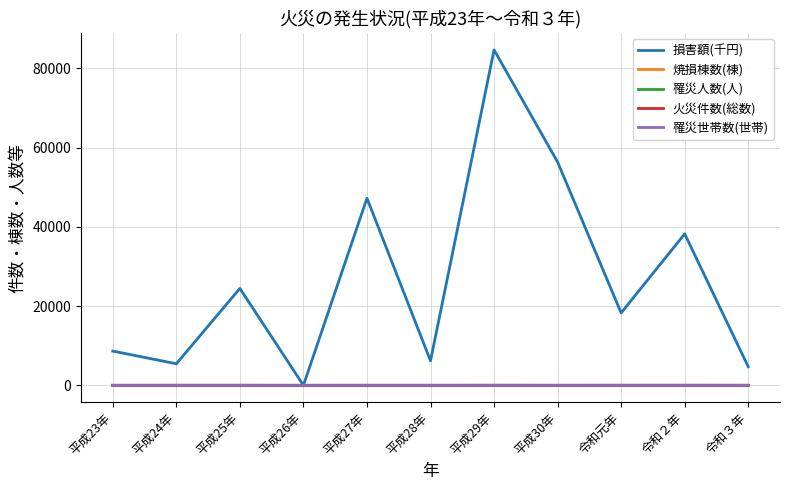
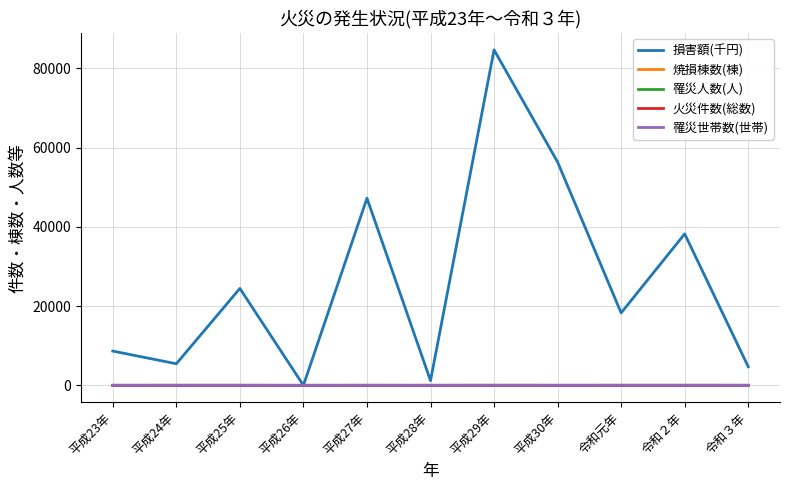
  {
    "損害額(千円)": {
      "平成23年": 9000,
      "平成24年": 5000,
      "平成25年": 24000,
      "平成27年": 47000,
-     "平成28年": 6000,
+     "平成28年": 1000,
      "平成29年": 85000,
      "平成30年": 56000,
      "令和元年": 18000,
      "令和２年": 38000,
      "令和３年": 5000
    },
    "罹災世帯数(世帯)": {
      "平成23年": 0,
      "平成24年": 0,
      "平成25年": 0,
      "平成27年": 0,
      "平成28年": 0,
      "平成29年": 0,
      "平成30年": 0,
      "令和元年": 0,
      "令和２年": 0,
      "令和３年": 0
    }
  }
